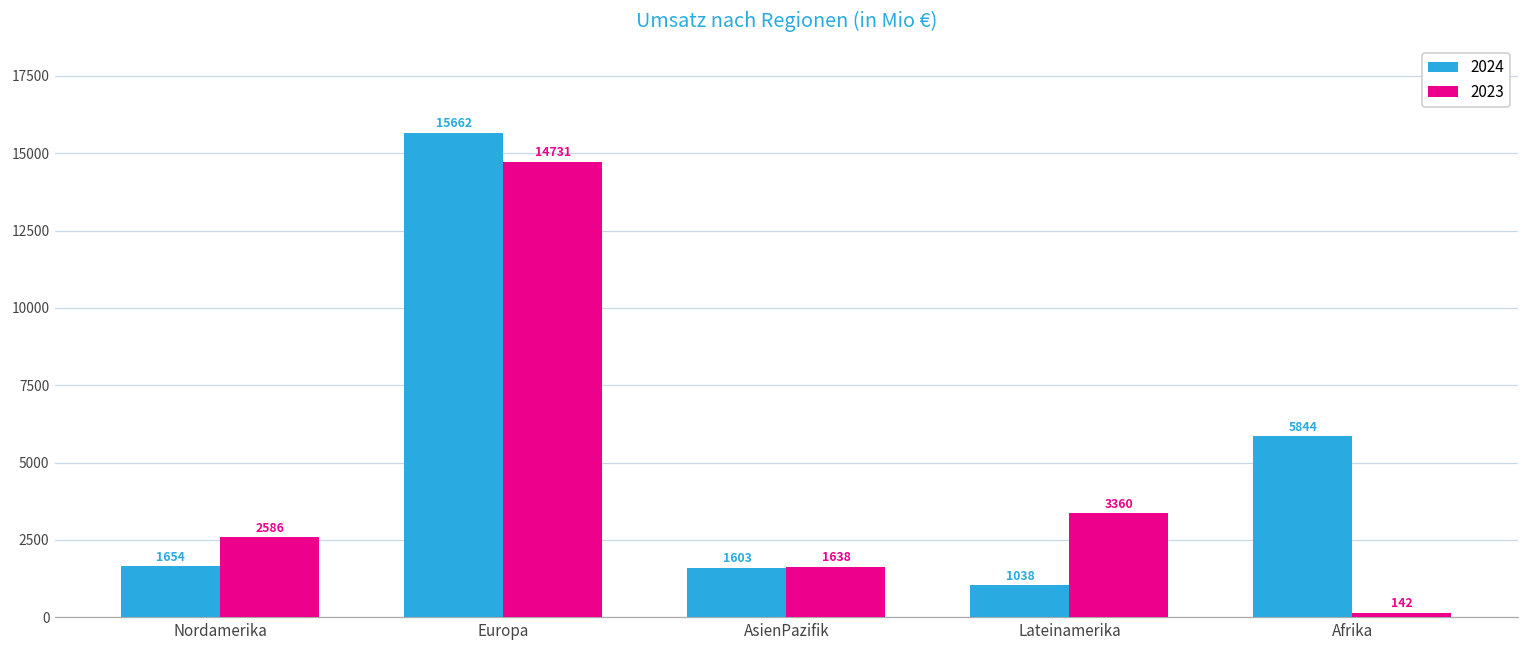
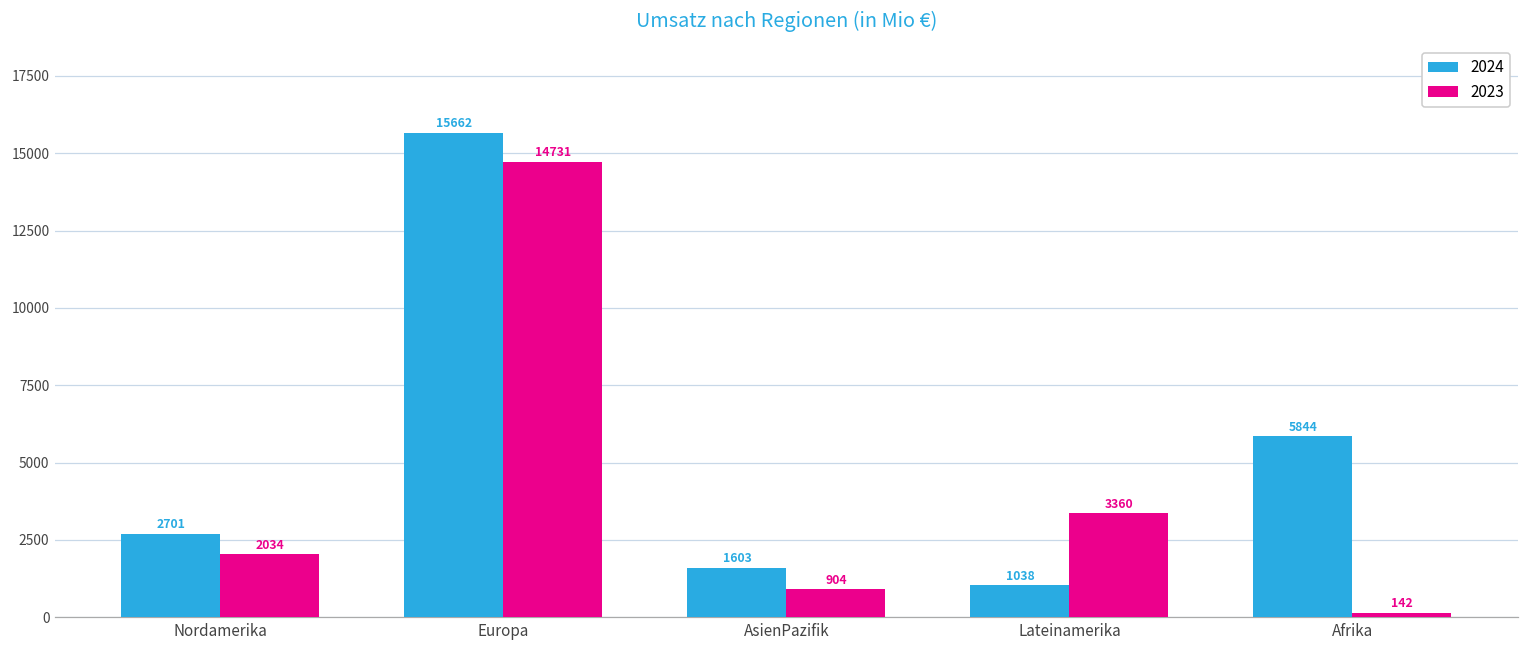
  {
    "2024": {
-     "Nordamerika": 1654,
+     "Nordamerika": 2701,
      "Europa": 15662,
      "AsienPazifik": 1603,
      "Lateinamerika": 1038,
      "Afrika": 5844
    },
    "2023": {
-     "Nordamerika": 2586,
+     "Nordamerika": 2034,
      "Europa": 14731,
-     "AsienPazifik": 1638,
+     "AsienPazifik": 904,
      "Lateinamerika": 3360,
      "Afrika": 142
    }
  }
